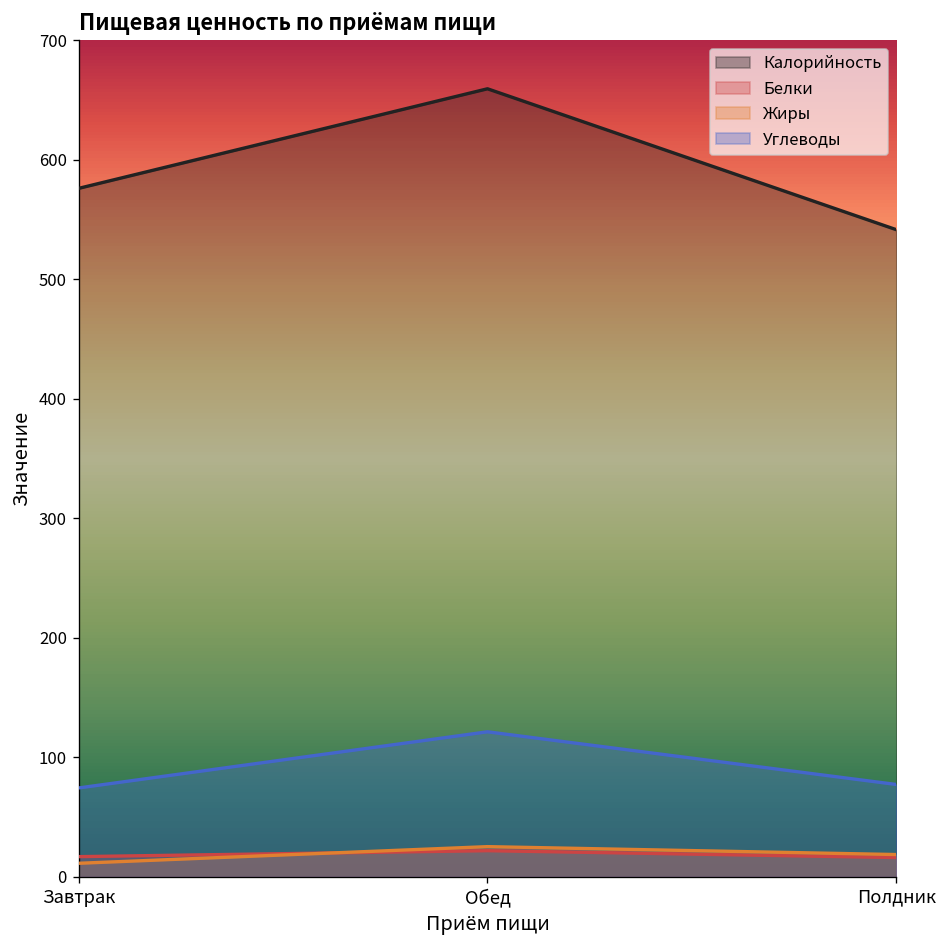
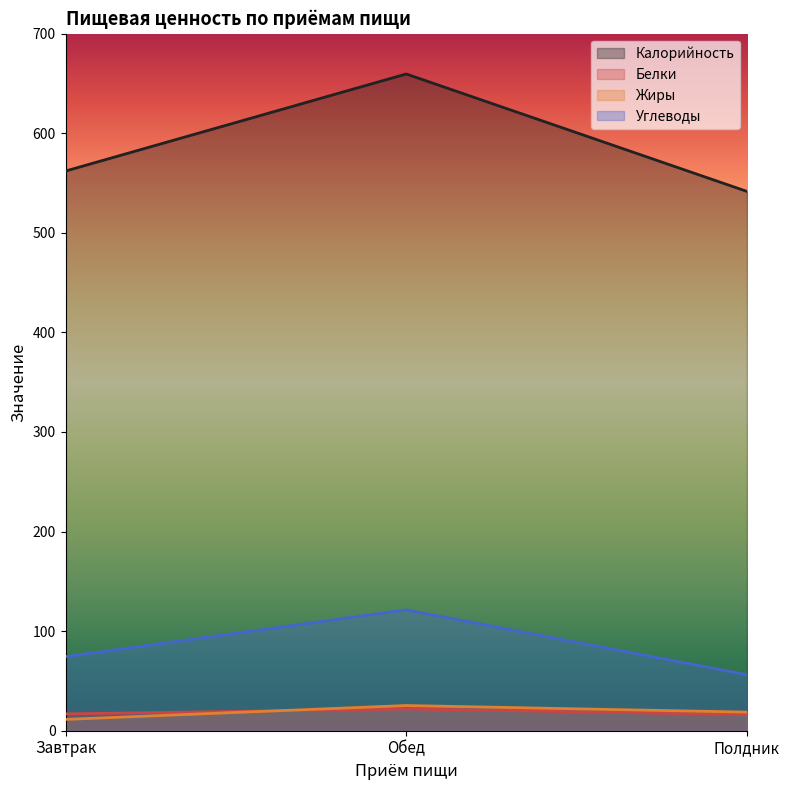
  {
    "Калорийность": {
-     "Завтрак": 580,
+     "Завтрак": 560,
      "Обед": 660,
      "Полдник": 540
    },
    "Углеводы": {
      "Завтрак": 70,
      "Обед": 120,
-     "Полдник": 80
+     "Полдник": 60
    }
  }
